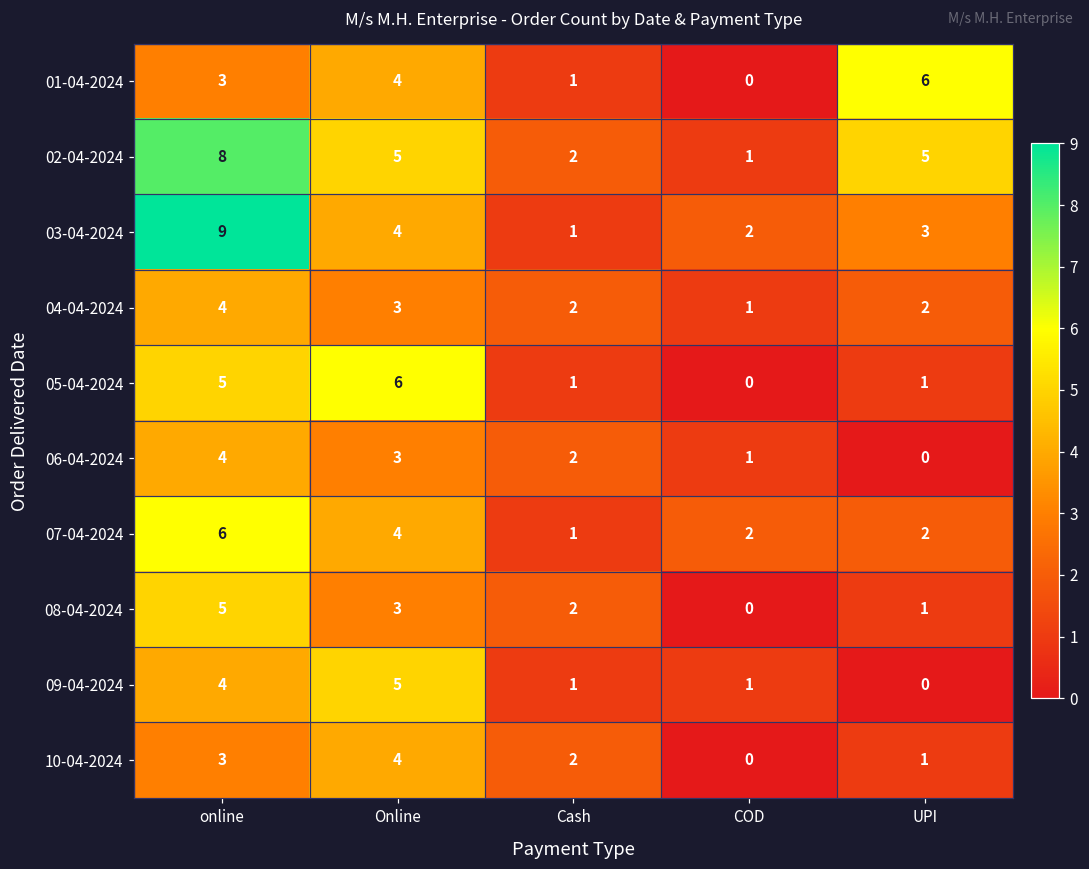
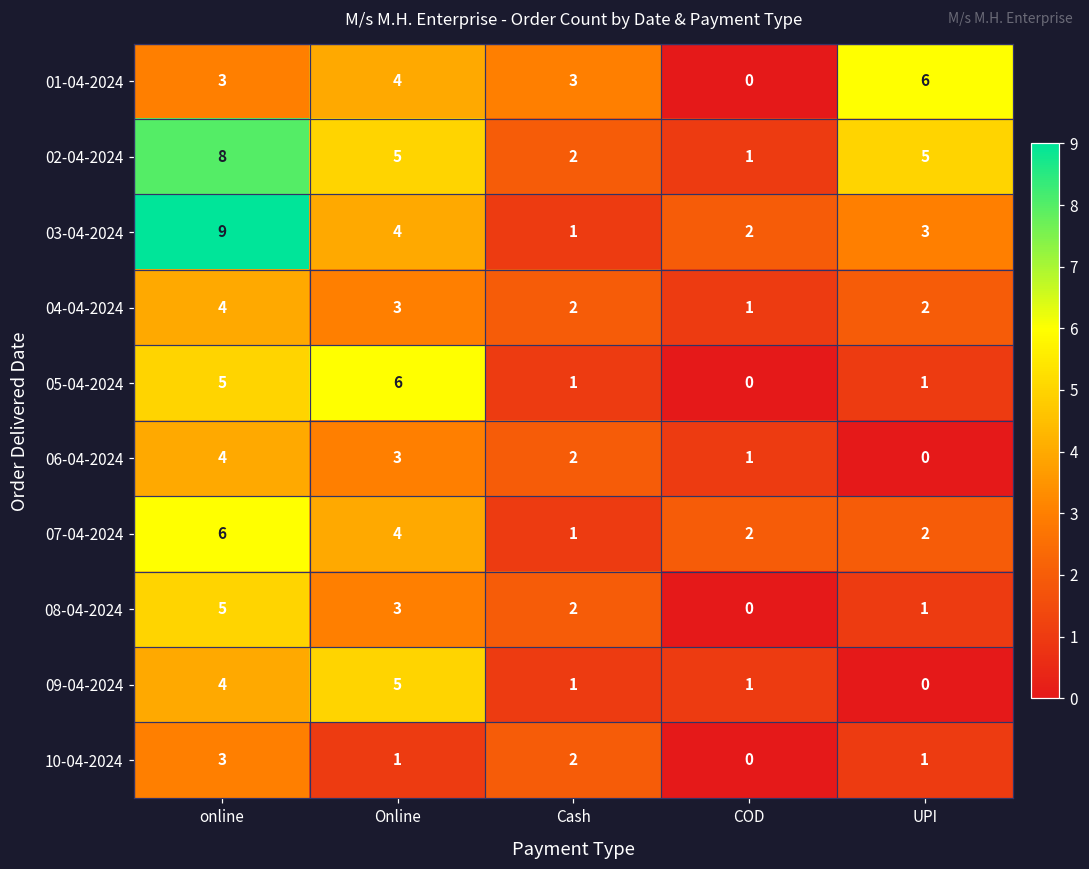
  {
    "01-04-2024": {
      "online": 3,
      "Online": 4,
-     "Cash": 1,
+     "Cash": 3,
      "COD": 0,
      "UPI": 6
    },
    "02-04-2024": {
      "online": 8,
      "Online": 5,
      "Cash": 2,
      "COD": 1,
      "UPI": 5
    },
    "03-04-2024": {
      "online": 9,
      "Online": 4,
      "Cash": 1,
      "COD": 2,
      "UPI": 3
    },
    "04-04-2024": {
      "online": 4,
      "Online": 3,
      "Cash": 2,
      "COD": 1,
      "UPI": 2
    },
    "05-04-2024": {
      "online": 5,
      "Online": 6,
      "Cash": 1,
      "COD": 0,
      "UPI": 1
    },
    "06-04-2024": {
      "online": 4,
      "Online": 3,
      "Cash": 2,
      "COD": 1,
      "UPI": 0
    },
    "07-04-2024": {
      "online": 6,
      "Online": 4,
      "Cash": 1,
      "COD": 2,
      "UPI": 2
    },
    "08-04-2024": {
      "online": 5,
      "Online": 3,
      "Cash": 2,
      "COD": 0,
      "UPI": 1
    },
    "09-04-2024": {
      "online": 4,
      "Online": 5,
      "Cash": 1,
      "COD": 1,
      "UPI": 0
    },
    "10-04-2024": {
      "online": 3,
-     "Online": 4,
+     "Online": 1,
      "Cash": 2,
      "COD": 0,
      "UPI": 1
    }
  }
